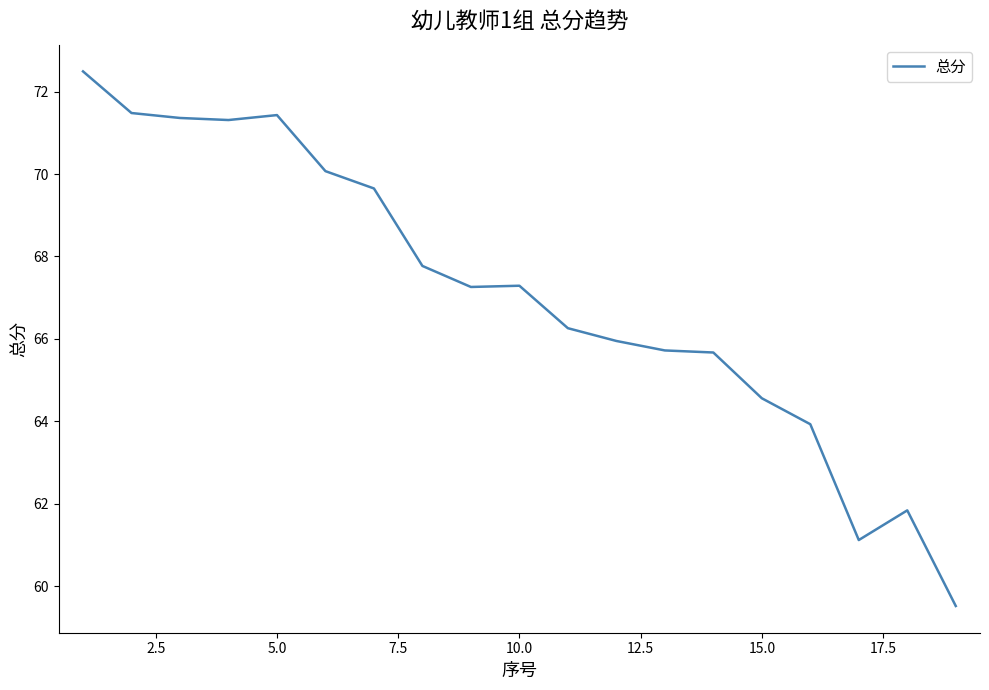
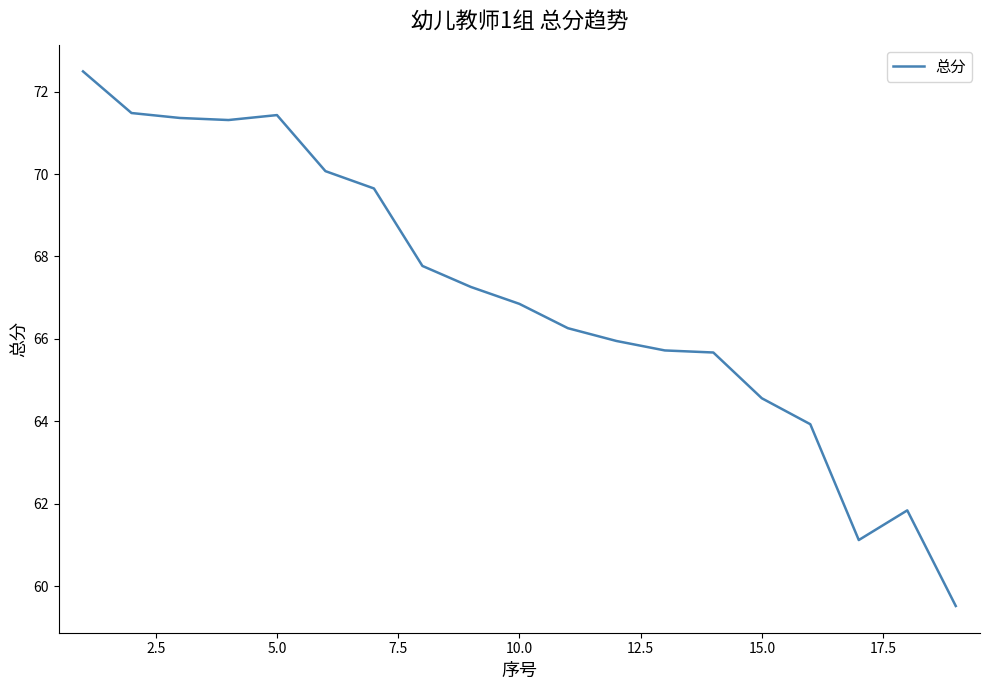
  {
    "5.0": 71.4,
-   "10.0": 67.3,
+   "10.0": 66.9,
    "15.0": 64.6
  }
